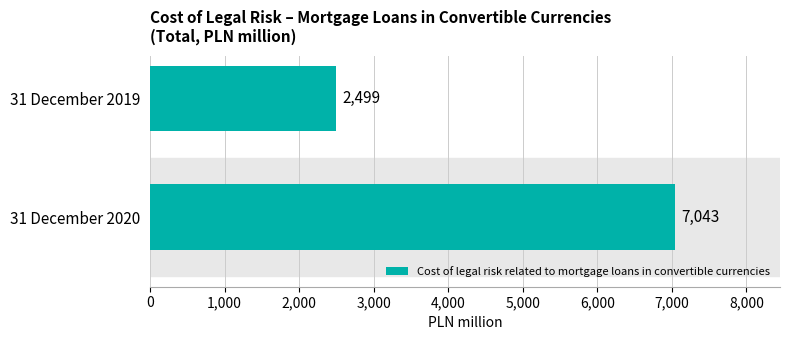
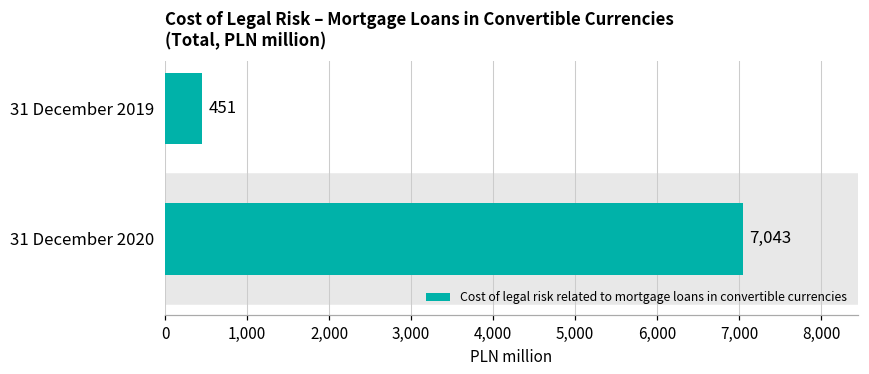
  {
-   "31 December 2019": "2,499",
+   "31 December 2019": "451",
    "31 December 2020": "7,043"
  }
